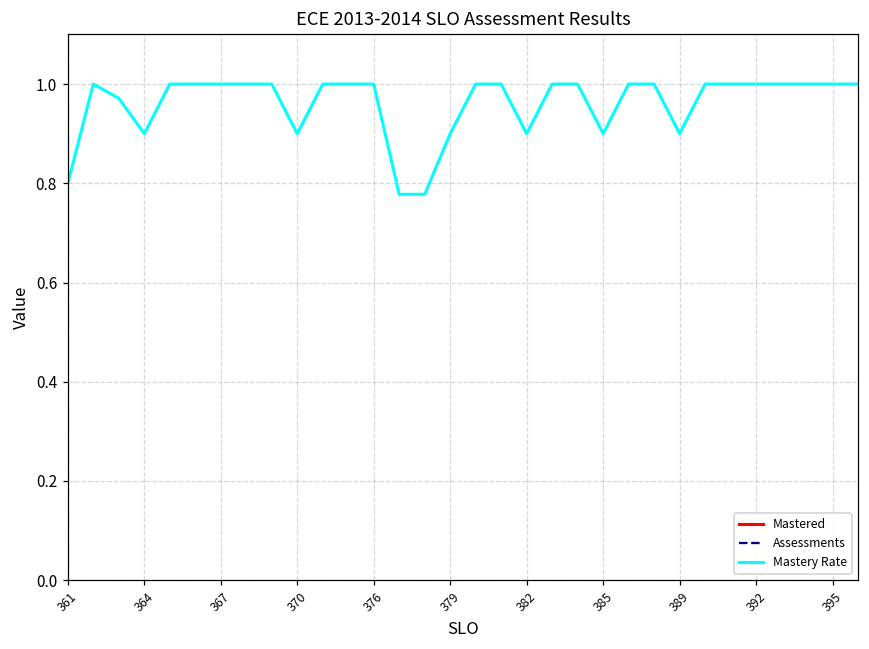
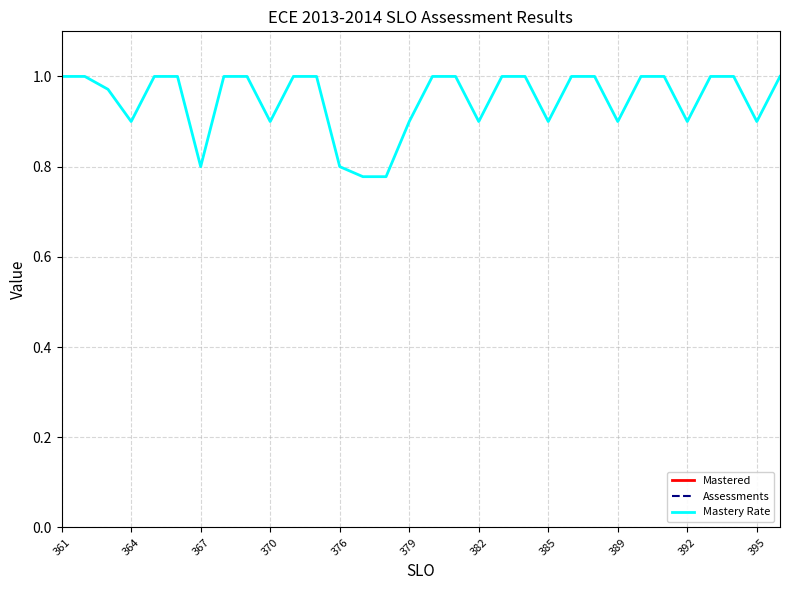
  {
    "Mastery Rate": {
-     "361": 0.8,
+     "361": 1.0,
      "364": 0.9,
-     "367": 1.0,
+     "367": 0.8,
      "370": 0.9,
-     "376": 1.0,
+     "376": 0.8,
      "379": 0.9,
      "382": 0.9,
      "385": 0.9,
      "389": 0.9,
-     "392": 1.0,
-     "395": 1.0
+     "392": 0.9,
+     "395": 0.9
    }
  }
